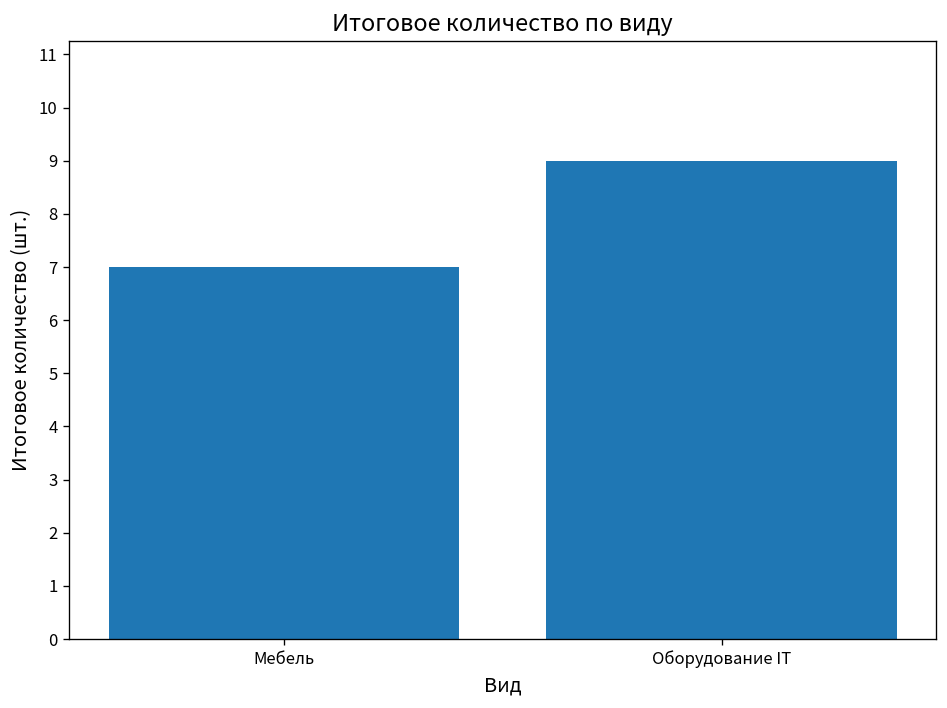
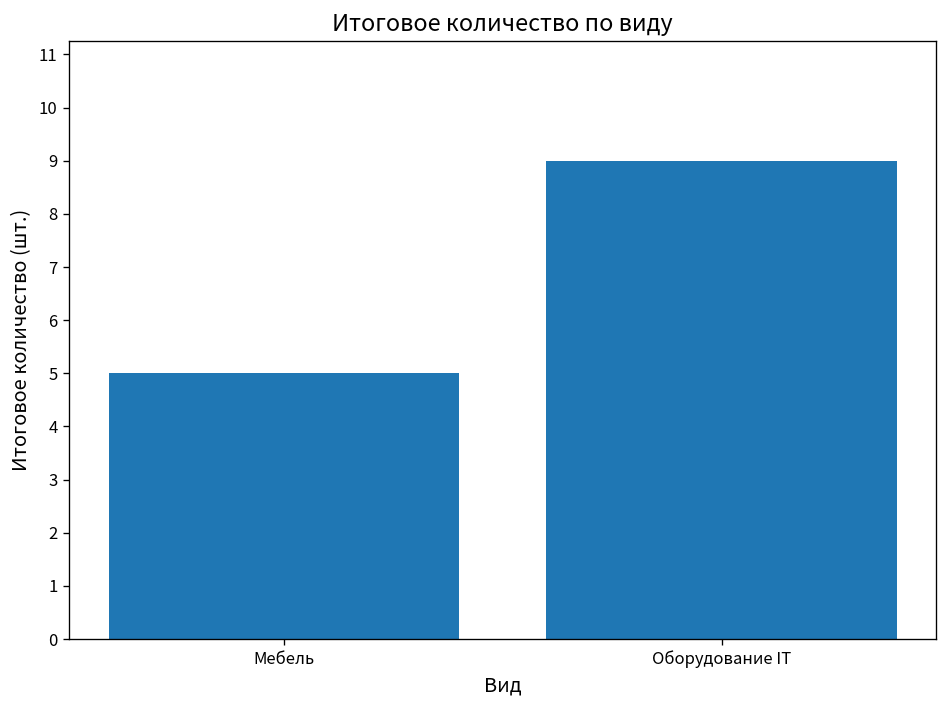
  {
-   "Мебель": 7,
+   "Мебель": 5,
    "Оборудование IT": 9
  }
